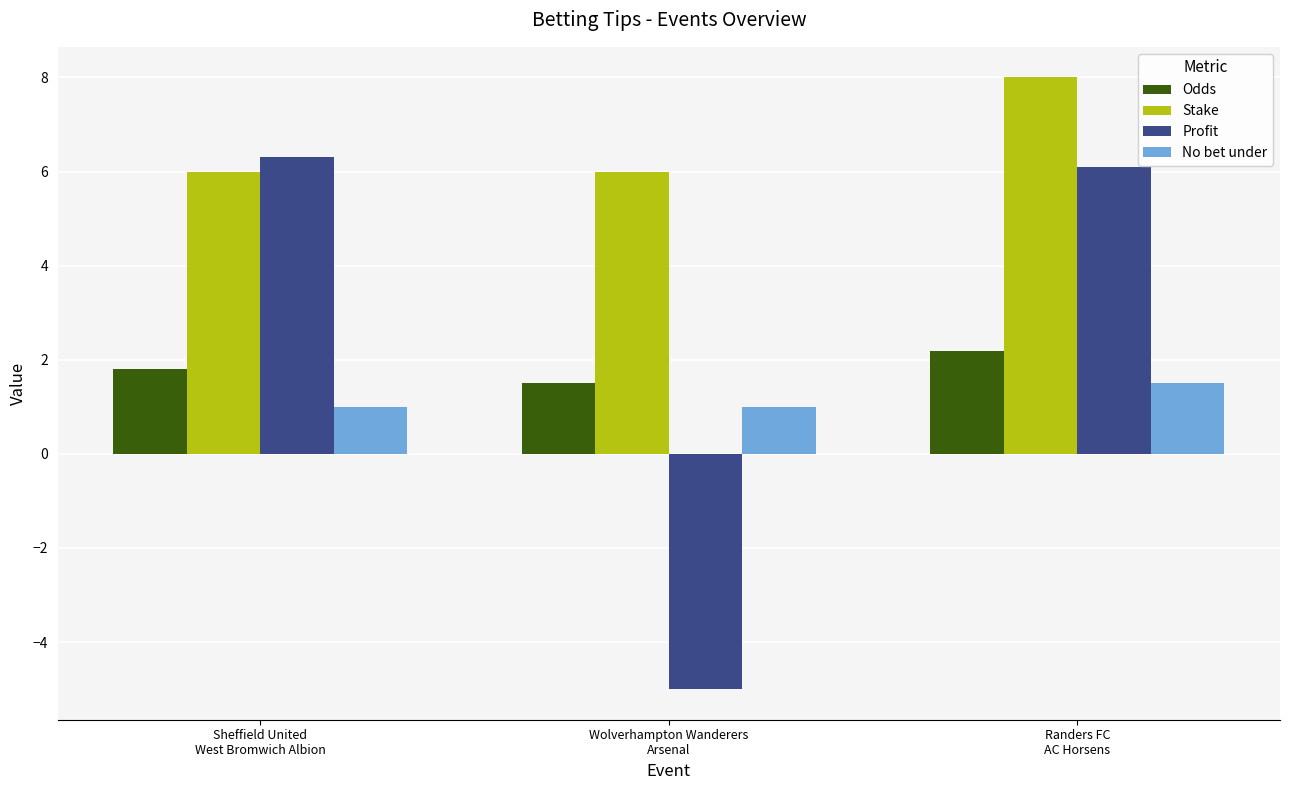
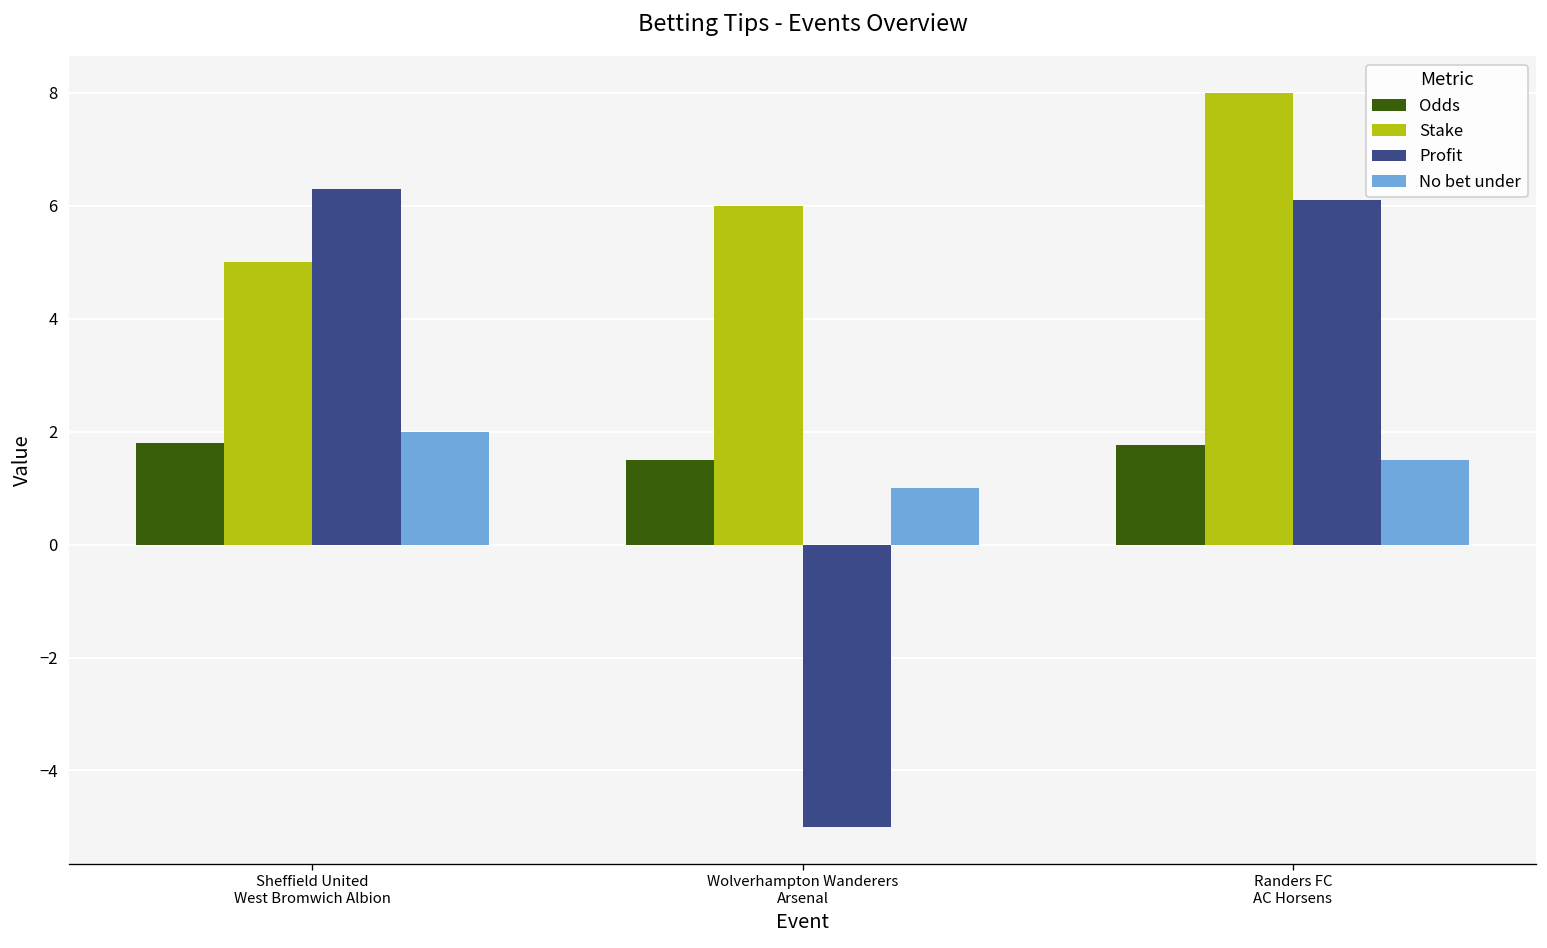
  {
    "Odds": {
      "Sheffield United West Bromwich Albion": 1.8,
      "Wolverhampton Wanderers Arsenal": 1.5,
-     "Randers FC AC Horsens": 2.2
+     "Randers FC AC Horsens": 1.8
    },
    "Stake": {
-     "Sheffield United West Bromwich Albion": 6,
+     "Sheffield United West Bromwich Albion": 5,
      "Wolverhampton Wanderers Arsenal": 6,
      "Randers FC AC Horsens": 8
    },
    "Profit": {
      "Sheffield United West Bromwich Albion": 6.3,
      "Wolverhampton Wanderers Arsenal": -5.0,
      "Randers FC AC Horsens": 6.1
    },
    "No bet under": {
-     "Sheffield United West Bromwich Albion": 1,
+     "Sheffield United West Bromwich Albion": 2,
      "Wolverhampton Wanderers Arsenal": 1,
      "Randers FC AC Horsens": 1.5
    }
  }
